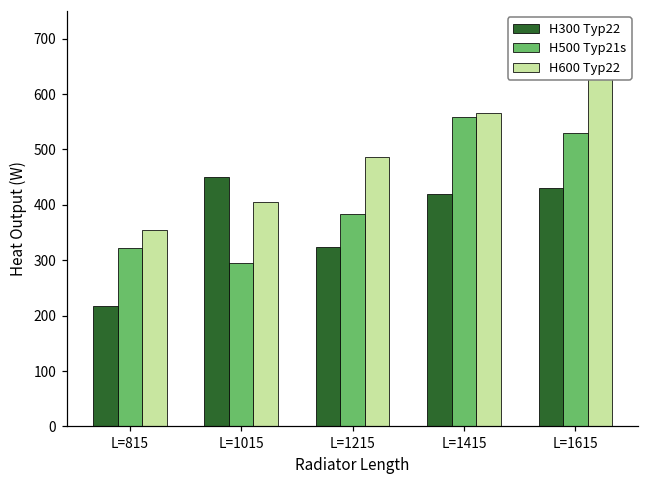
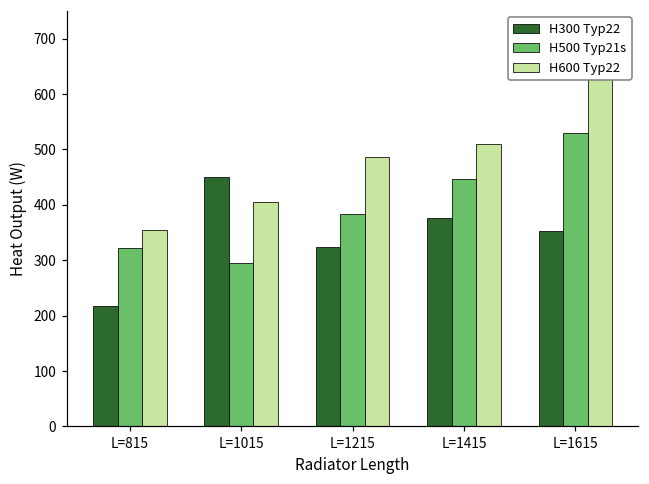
  {
    "H300 Typ22": {
      "L=815": 220,
      "L=1015": 450,
      "L=1215": 320,
-     "L=1415": 420,
-     "L=1615": 430
+     "L=1415": 380,
+     "L=1615": 350
    },
    "H500 Typ21s": {
      "L=815": 320,
      "L=1015": 300,
      "L=1215": 380,
-     "L=1415": 560,
+     "L=1415": 450,
      "L=1615": 530
    },
    "H600 Typ22": {
      "L=815": 350,
      "L=1015": 410,
      "L=1215": 490,
-     "L=1415": 570
+     "L=1415": 510
    }
  }
